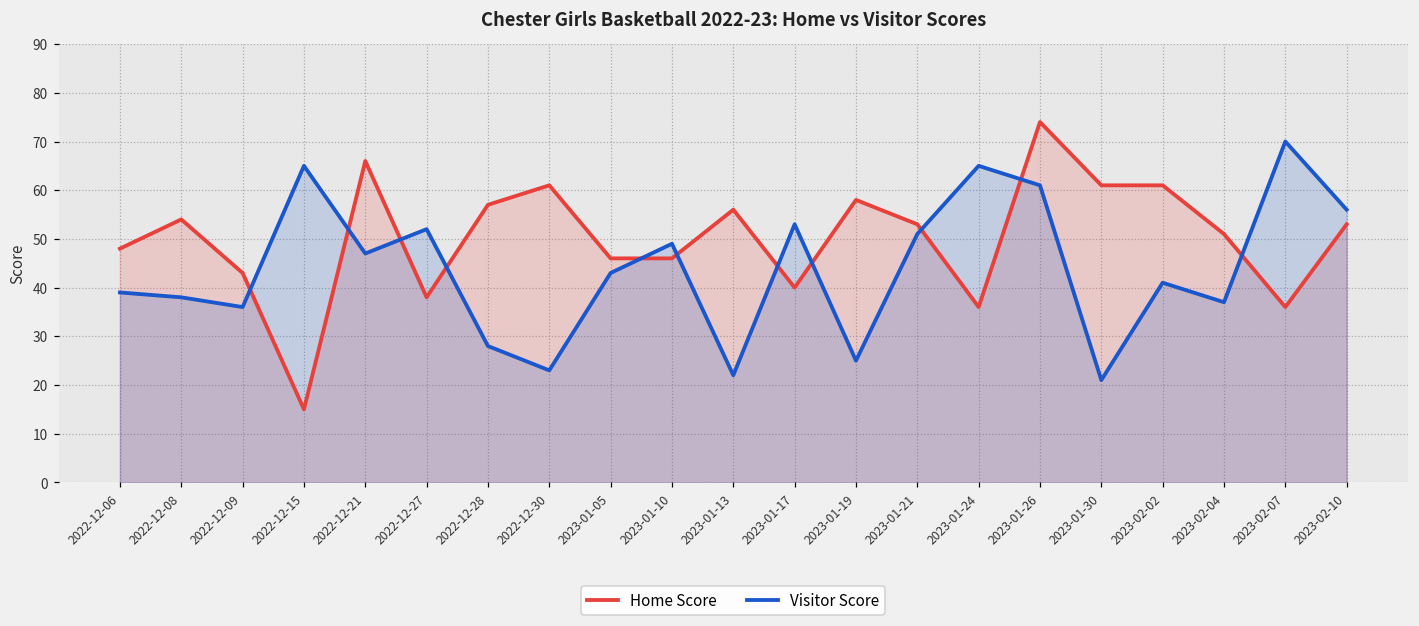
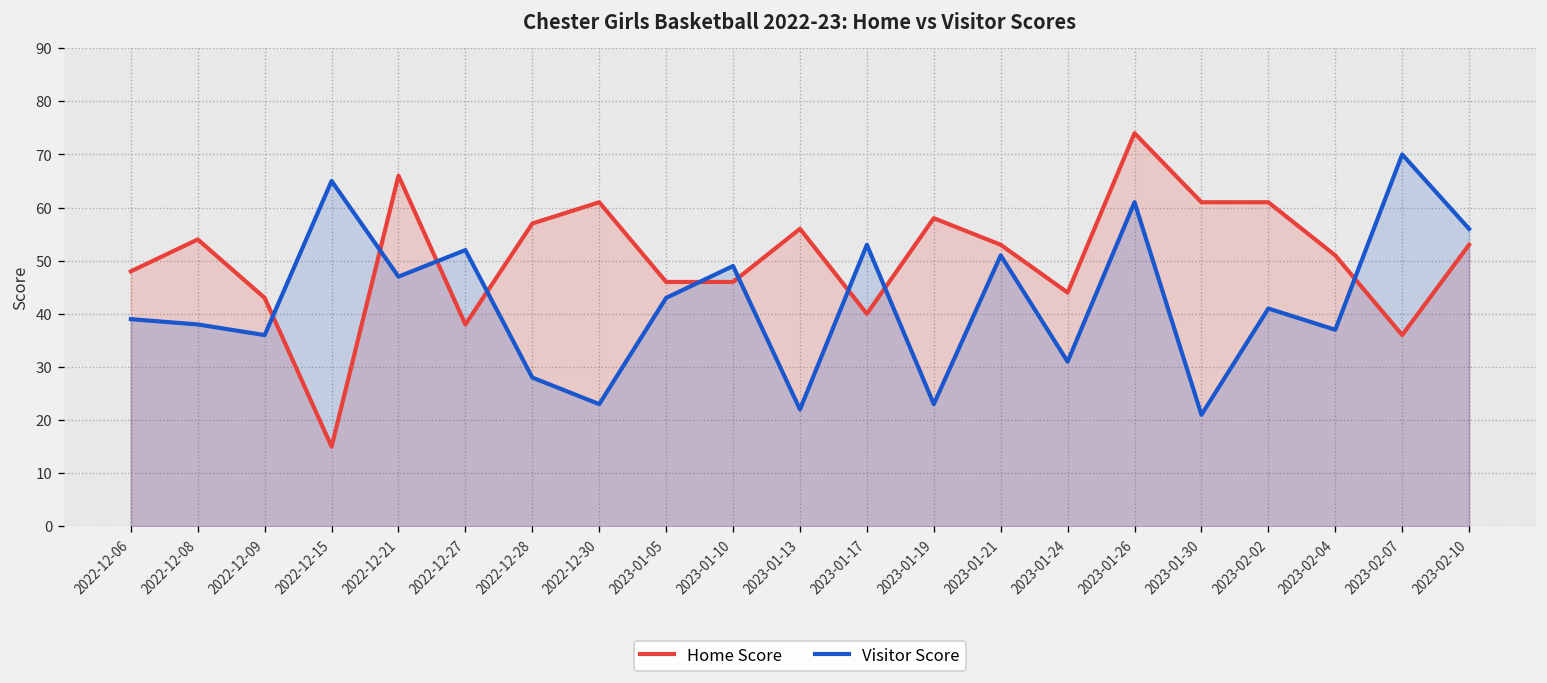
  {
    "Home Score": {
      "2022-12-06": 48,
      "2022-12-08": 54,
      "2022-12-09": 43,
      "2022-12-15": 15,
      "2022-12-21": 66,
      "2022-12-27": 38,
      "2022-12-28": 57,
      "2022-12-30": 61,
      "2023-01-05": 46,
      "2023-01-10": 46,
      "2023-01-13": 56,
      "2023-01-17": 40,
      "2023-01-19": 58,
      "2023-01-21": 53,
-     "2023-01-24": 36,
+     "2023-01-24": 44,
      "2023-01-26": 74,
      "2023-01-30": 61,
      "2023-02-02": 61,
      "2023-02-04": 51,
      "2023-02-07": 36,
      "2023-02-10": 53
    },
    "Visitor Score": {
      "2022-12-06": 39,
      "2022-12-08": 38,
      "2022-12-09": 36,
      "2022-12-15": 65,
      "2022-12-21": 47,
      "2022-12-27": 52,
      "2022-12-28": 28,
      "2022-12-30": 23,
      "2023-01-05": 43,
      "2023-01-10": 49,
      "2023-01-13": 22,
      "2023-01-17": 53,
-     "2023-01-19": 25,
+     "2023-01-19": 23,
      "2023-01-21": 51,
-     "2023-01-24": 65,
+     "2023-01-24": 31,
      "2023-01-26": 61,
      "2023-01-30": 21,
      "2023-02-02": 41,
      "2023-02-04": 37,
      "2023-02-07": 70,
      "2023-02-10": 56
    }
  }
